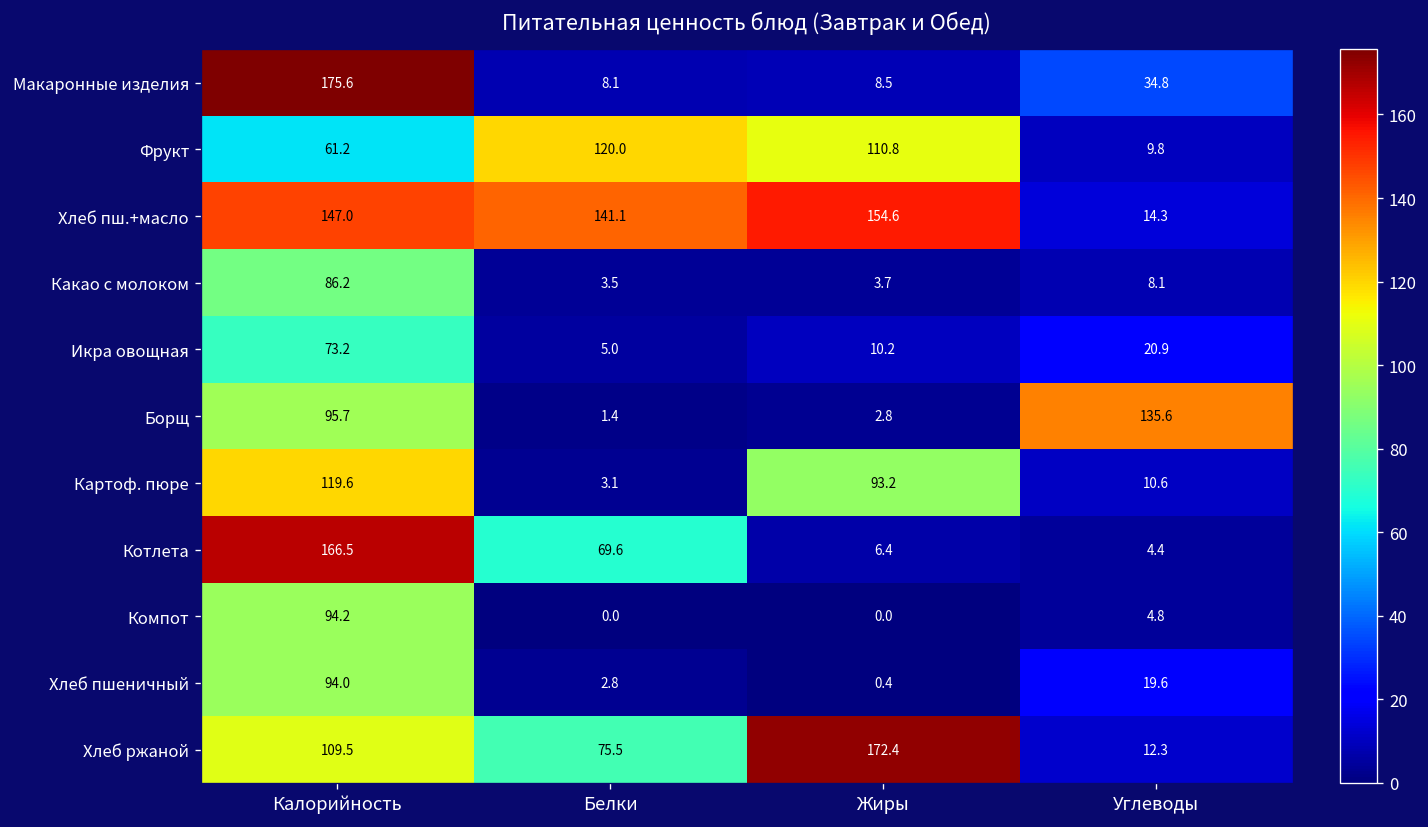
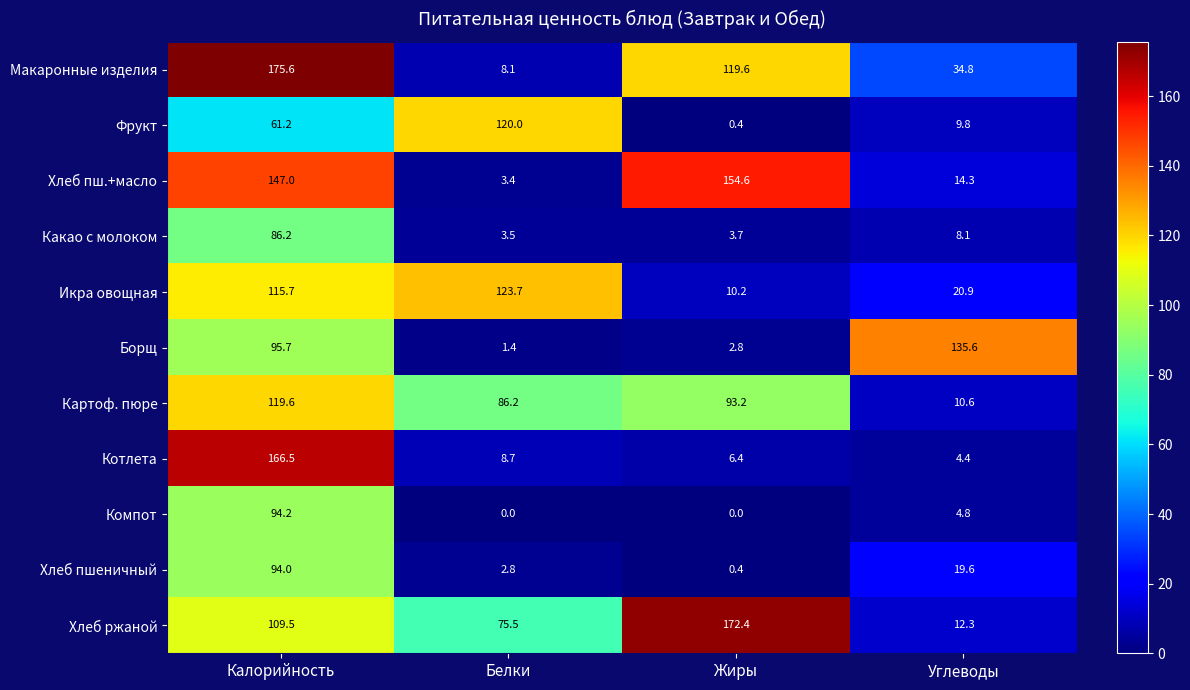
  {
    "Макаронные изделия": {
      "Калорийность": 175.6,
      "Белки": 8.1,
-     "Жиры": 8.5,
+     "Жиры": 119.6,
      "Углеводы": 34.8
    },
    "Фрукт": {
      "Калорийность": 61.2,
      "Белки": 120.0,
-     "Жиры": 110.8,
+     "Жиры": 0.4,
      "Углеводы": 9.8
    },
    "Хлеб пш.+масло": {
      "Калорийность": 147.0,
-     "Белки": 141.1,
+     "Белки": 3.4,
      "Жиры": 154.6,
      "Углеводы": 14.3
    },
    "Какао с молоком": {
      "Калорийность": 86.2,
      "Белки": 3.5,
      "Жиры": 3.7,
      "Углеводы": 8.1
    },
    "Икра овощная": {
-     "Калорийность": 73.2,
-     "Белки": 5.0,
+     "Калорийность": 115.7,
+     "Белки": 123.7,
      "Жиры": 10.2,
      "Углеводы": 20.9
    },
    "Борщ": {
      "Калорийность": 95.7,
      "Белки": 1.4,
      "Жиры": 2.8,
      "Углеводы": 135.6
    },
    "Картоф. пюре": {
      "Калорийность": 119.6,
-     "Белки": 3.1,
+     "Белки": 86.2,
      "Жиры": 93.2,
      "Углеводы": 10.6
    },
    "Котлета": {
      "Калорийность": 166.5,
-     "Белки": 69.6,
+     "Белки": 8.7,
      "Жиры": 6.4,
      "Углеводы": 4.4
    },
    "Компот": {
      "Калорийность": 94.2,
      "Белки": 0.0,
      "Жиры": 0.0,
      "Углеводы": 4.8
    },
    "Хлеб пшеничный": {
      "Калорийность": 94.0,
      "Белки": 2.8,
      "Жиры": 0.4,
      "Углеводы": 19.6
    },
    "Хлеб ржаной": {
      "Калорийность": 109.5,
      "Белки": 75.5,
      "Жиры": 172.4,
      "Углеводы": 12.3
    }
  }
